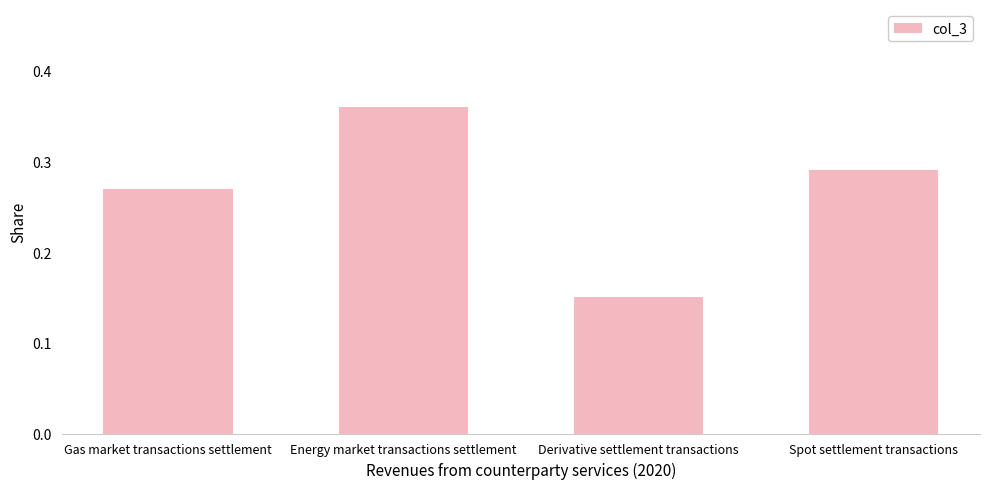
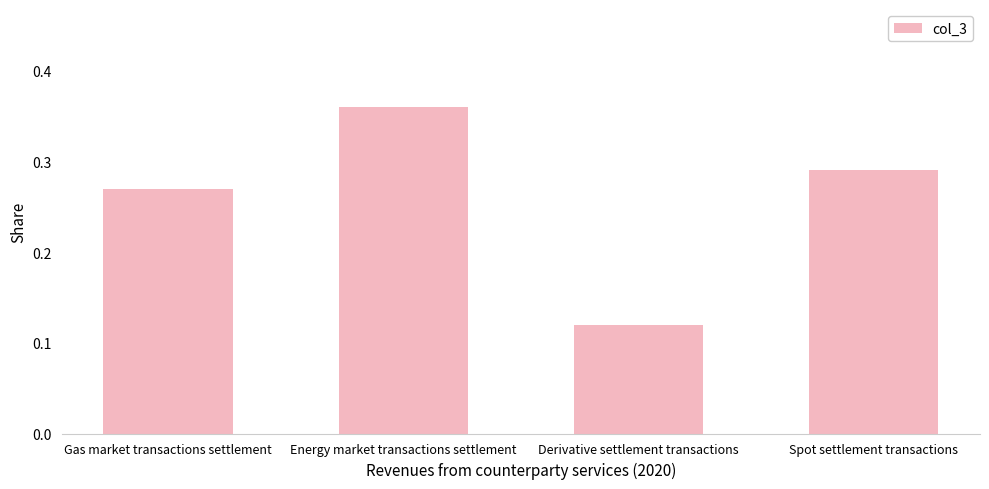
  {
    "Gas market transactions settlement": 0.27,
    "Energy market transactions settlement": 0.36,
-   "Derivative settlement transactions": 0.15,
+   "Derivative settlement transactions": 0.12,
    "Spot settlement transactions": 0.29
  }
